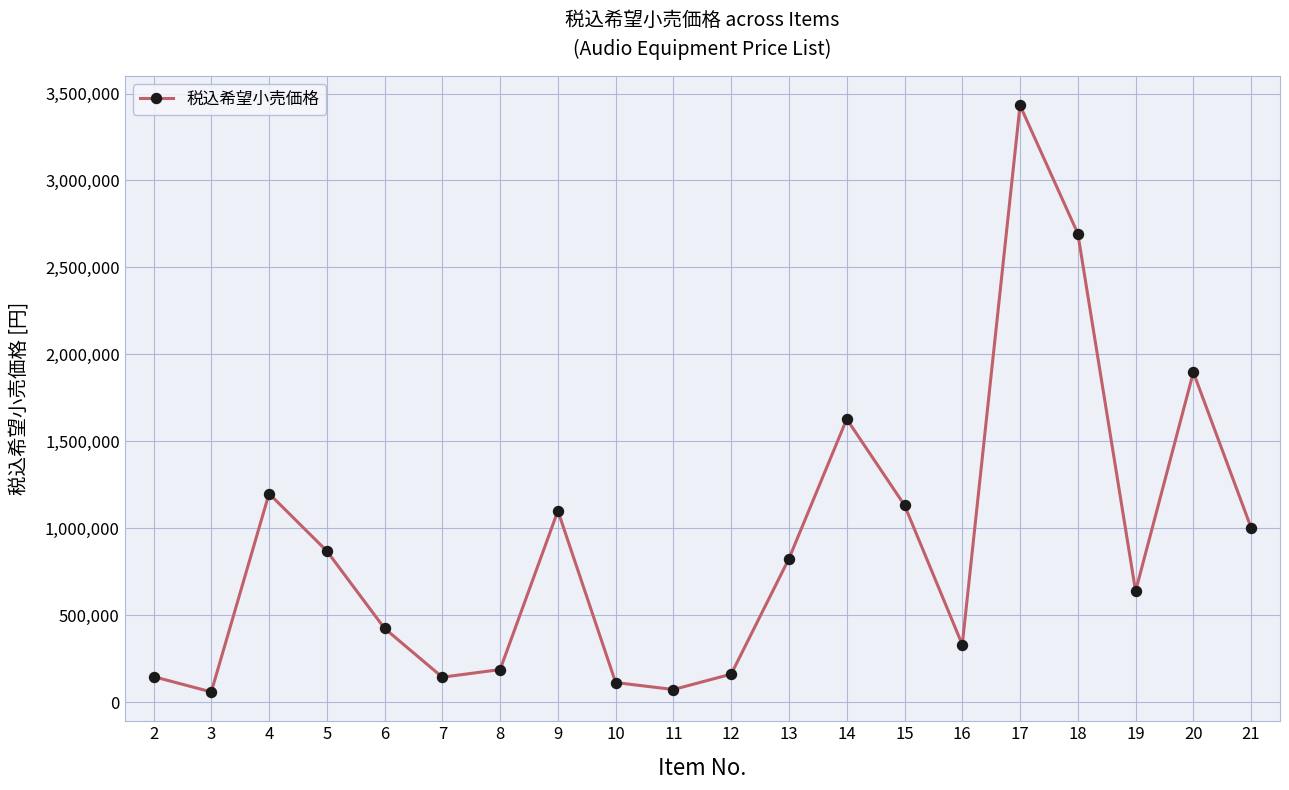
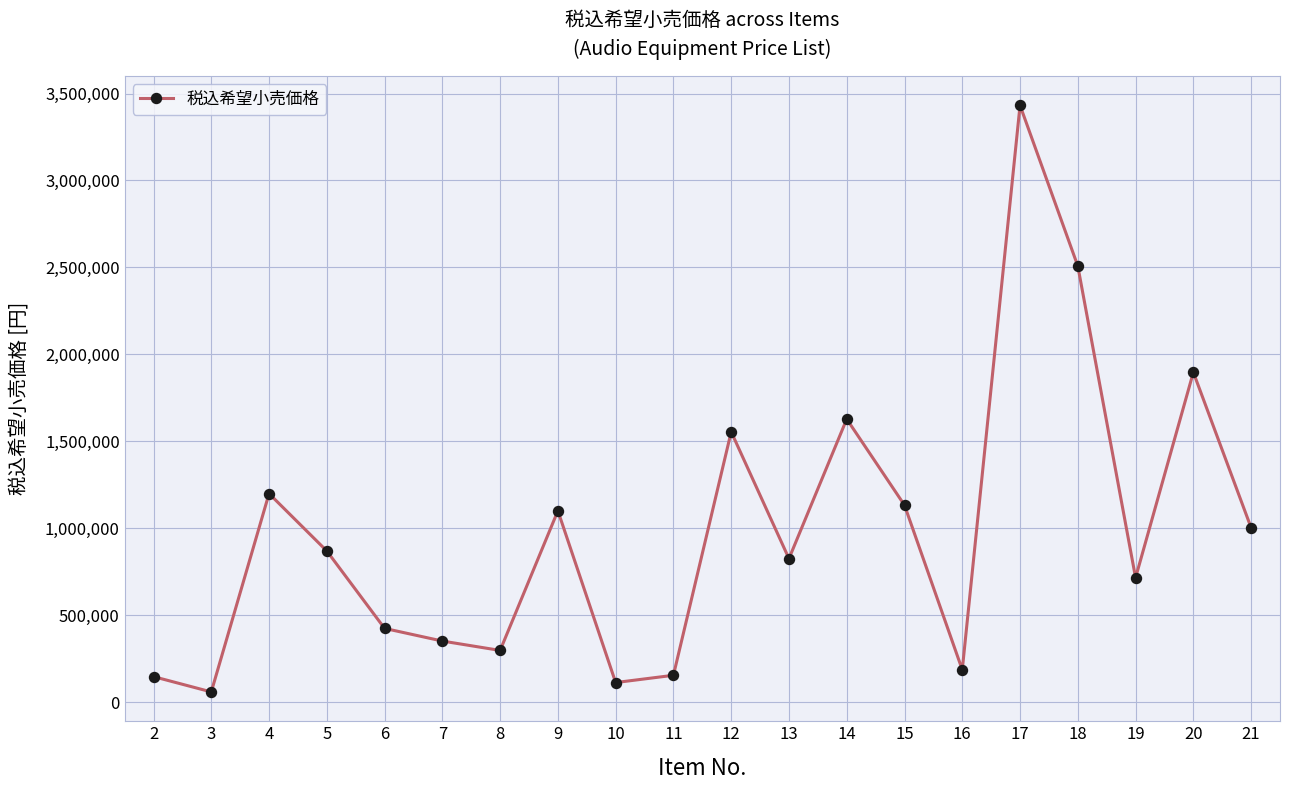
  {
    "2": "150,000",
    "3": "60,000",
    "4": "1,200,000",
    "5": "870,000",
    "6": "420,000",
-   "7": "140,000",
-   "8": "190,000",
+   "7": "350,000",
+   "8": "300,000",
    "9": "1,100,000",
    "10": "110,000",
-   "11": "70,000",
-   "12": "160,000",
+   "11": "150,000",
+   "12": "1,550,000",
    "13": "830,000",
    "14": "1,630,000",
    "15": "1,130,000",
-   "16": "330,000",
+   "16": "190,000",
    "17": "3,430,000",
-   "18": "2,690,000",
-   "19": "640,000",
+   "18": "2,510,000",
+   "19": "720,000",
    "20": "1,900,000",
    "21": "1,000,000"
  }
